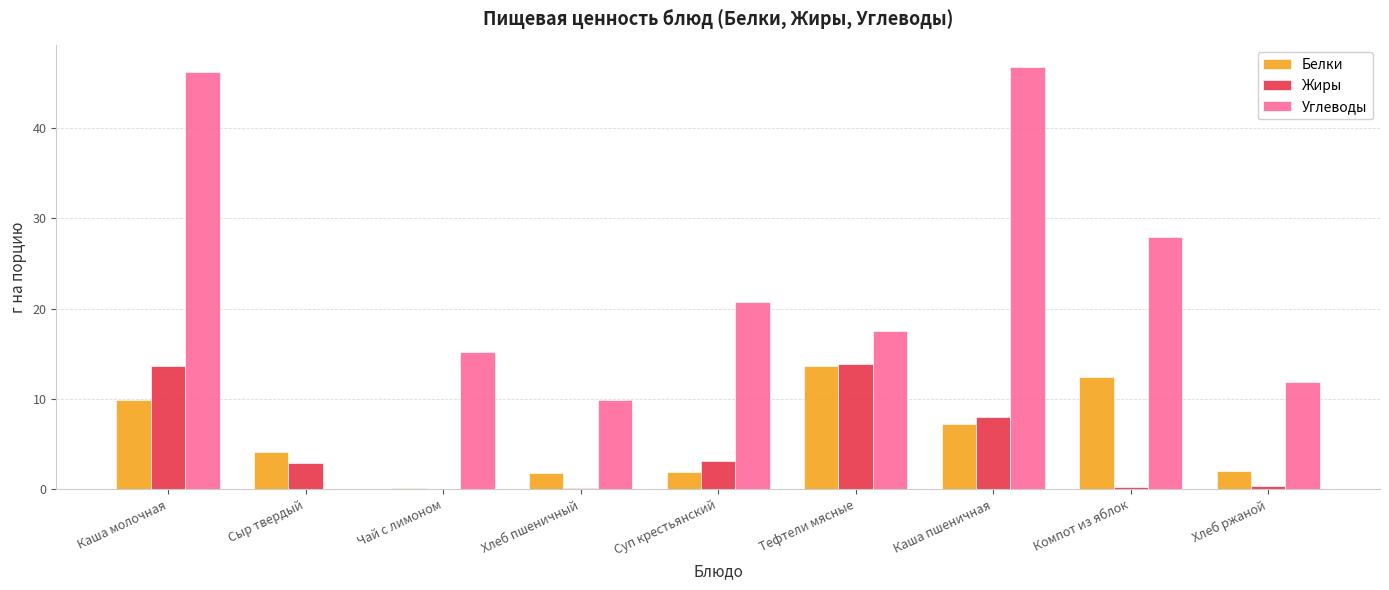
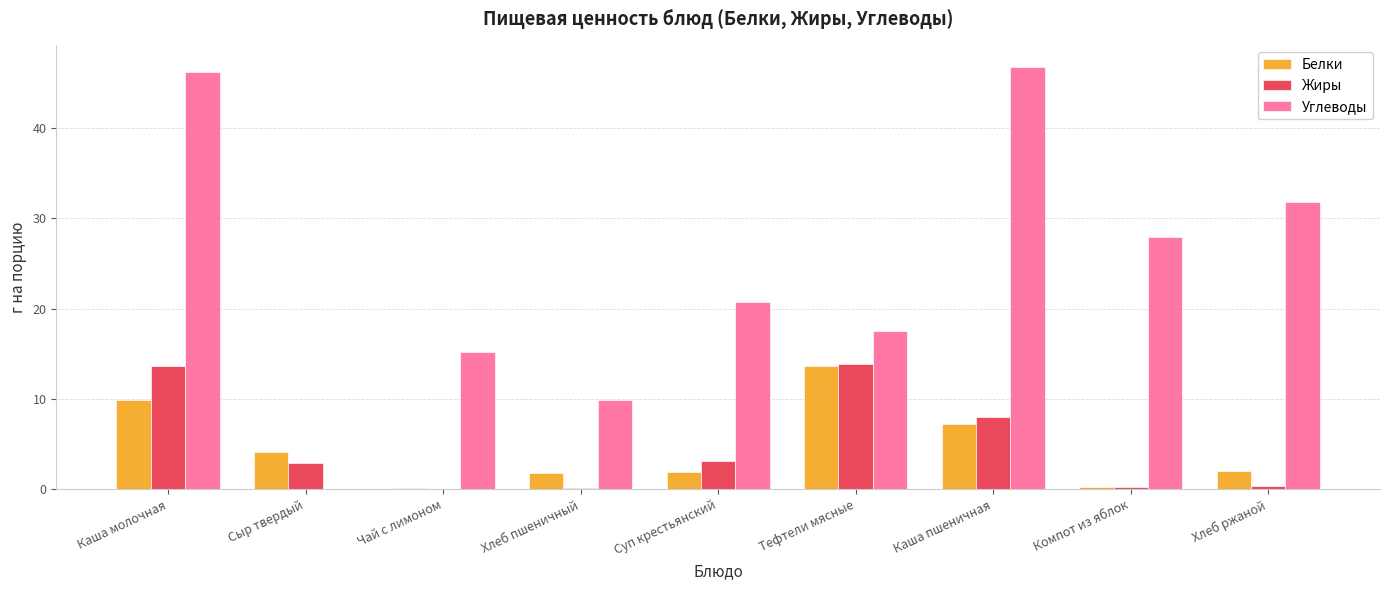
  {
    "Белки": {
      "Каша молочная": 10,
      "Сыр твердый": 4,
      "Хлеб пшеничный": 2,
      "Суп крестьянский": 2,
      "Тефтели мясные": 14,
      "Каша пшеничная": 7,
-     "Компот из яблок": 12,
+     "Компот из яблок": 0,
      "Хлеб ржаной": 2
    },
    "Жиры": {
      "Каша молочная": 14,
      "Сыр твердый": 3,
      "Суп крестьянский": 3,
      "Тефтели мясные": 14,
      "Каша пшеничная": 8,
      "Хлеб ржаной": 0
    },
    "Углеводы": {
      "Каша молочная": 46,
      "Сыр твердый": 0,
      "Чай с лимоном": 15,
      "Хлеб пшеничный": 10,
      "Суп крестьянский": 21,
      "Тефтели мясные": 18,
      "Каша пшеничная": 47,
      "Компот из яблок": 28,
-     "Хлеб ржаной": 12
+     "Хлеб ржаной": 32
    }
  }
